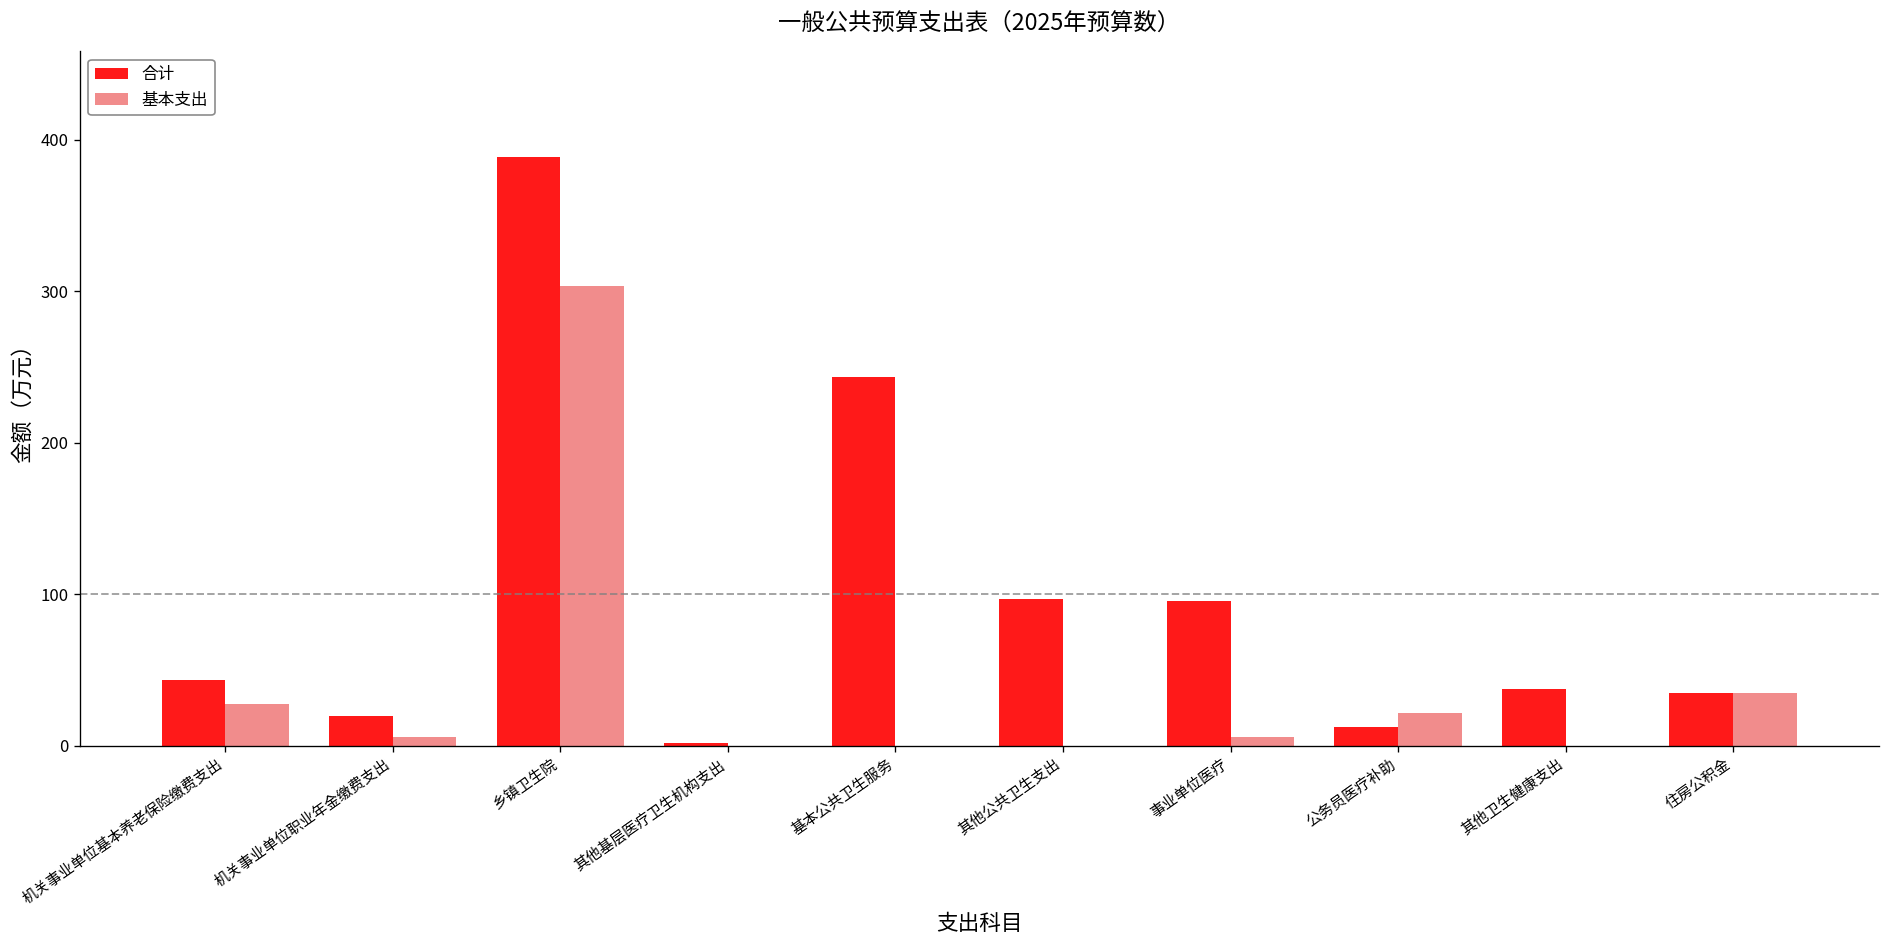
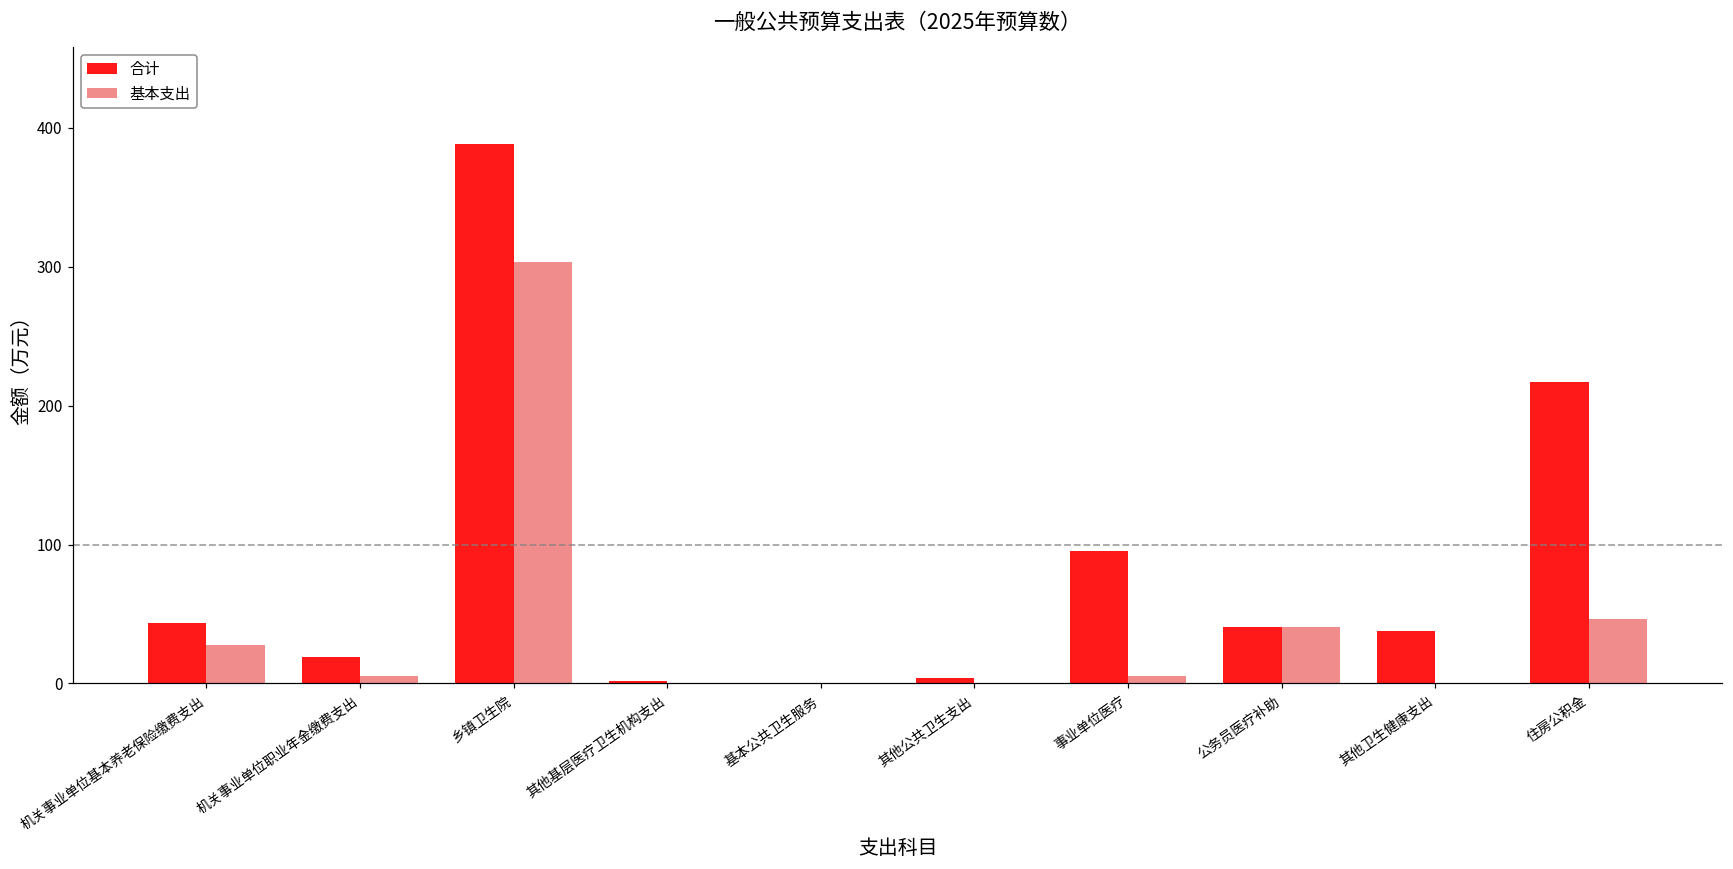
  {
    "合计": {
      "机关事业单位基本养老保险缴费支出": 43,
      "机关事业单位职业年金缴费支出": 19,
      "乡镇卫生院": 388,
-     "基本公共卫生服务": 243,
-     "其他公共卫生支出": 97,
+     "基本公共卫生服务": 0,
+     "其他公共卫生支出": 4,
      "事业单位医疗": 96,
-     "公务员医疗补助": 12,
+     "公务员医疗补助": 41,
      "其他卫生健康支出": 37,
-     "住房公积金": 34
+     "住房公积金": 217
    },
    "基本支出": {
      "机关事业单位基本养老保险缴费支出": 28,
      "机关事业单位职业年金缴费支出": 5,
      "乡镇卫生院": 303,
      "其他基层医疗卫生机构支出": 0,
      "基本公共卫生服务": 0,
      "其他公共卫生支出": 0,
      "事业单位医疗": 6,
-     "公务员医疗补助": 21,
+     "公务员医疗补助": 41,
      "其他卫生健康支出": 0,
-     "住房公积金": 34
+     "住房公积金": 46
    }
  }
